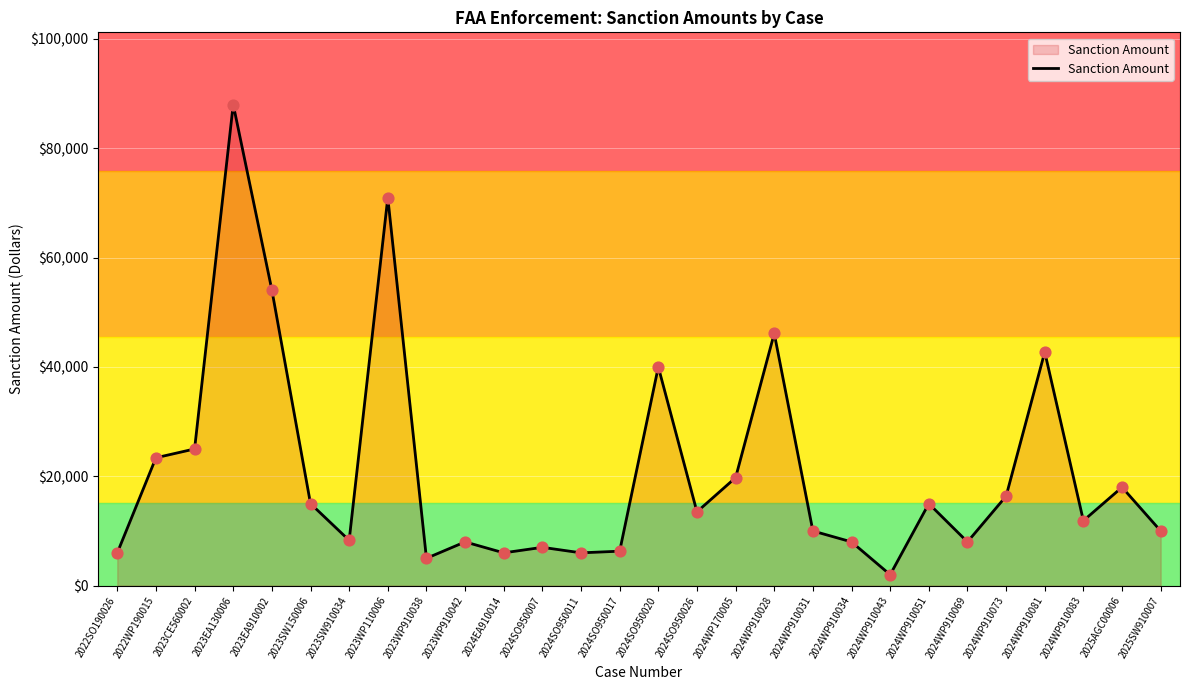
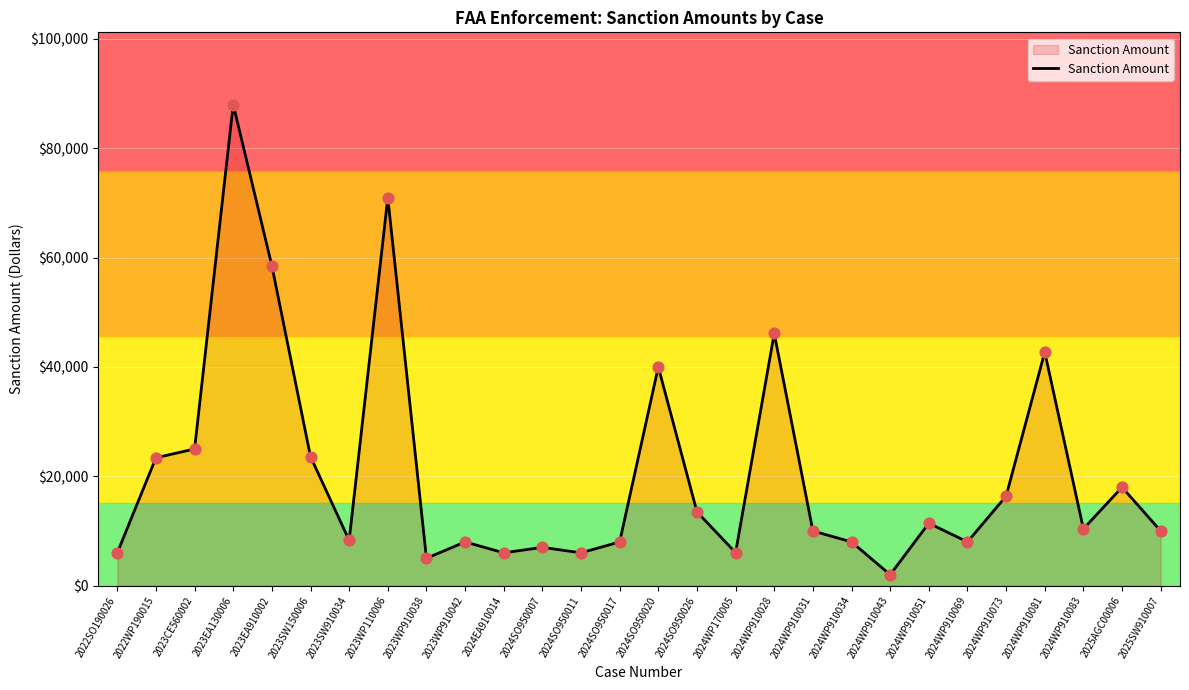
  {
    "2022SO190026": "$6,000",
    "2022WP190015": "$23,000",
    "2023CE560002": "$25,000",
    "2023EA130006": "$88,000",
-   "2023EA910002": "$54,000",
-   "2023SW150006": "$15,000",
+   "2023EA910002": "$59,000",
+   "2023SW150006": "$24,000",
    "2023SW910034": "$8,000",
    "2023WP110006": "$71,000",
    "2023WP910038": "$5,000",
    "2023WP910042": "$8,000",
    "2024EA910014": "$6,000",
    "2024SO950007": "$7,000",
    "2024SO950011": "$6,000",
-   "2024SO950017": "$6,000",
+   "2024SO950017": "$8,000",
    "2024SO950020": "$40,000",
    "2024SO950026": "$14,000",
-   "2024WP170005": "$20,000",
+   "2024WP170005": "$6,000",
    "2024WP910028": "$46,000",
    "2024WP910031": "$10,000",
    "2024WP910034": "$8,000",
    "2024WP910043": "$2,000",
-   "2024WP910051": "$15,000",
+   "2024WP910051": "$11,000",
    "2024WP910069": "$8,000",
    "2024WP910073": "$16,000",
    "2024WP910081": "$43,000",
-   "2024WP910083": "$12,000",
+   "2024WP910083": "$10,000",
    "2025AGC00006": "$18,000",
    "2025SW910007": "$10,000"
  }
